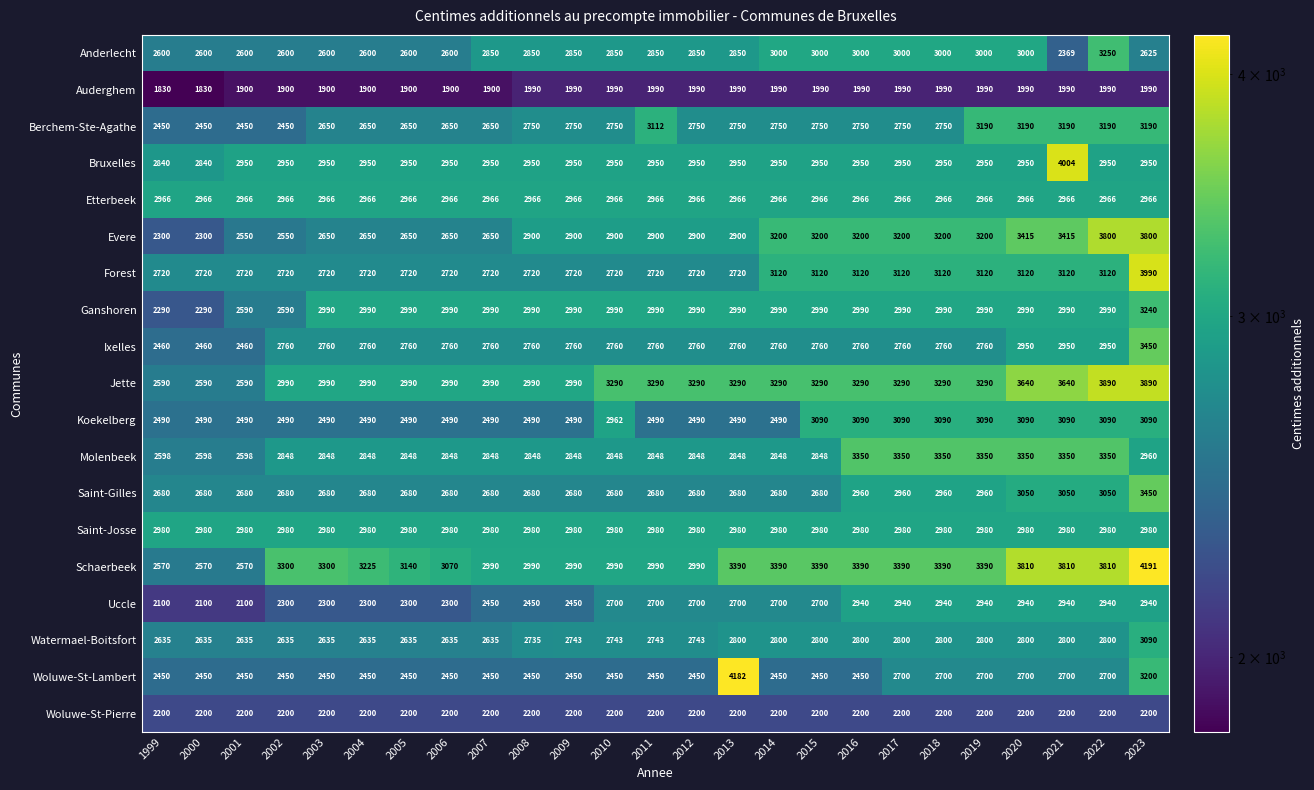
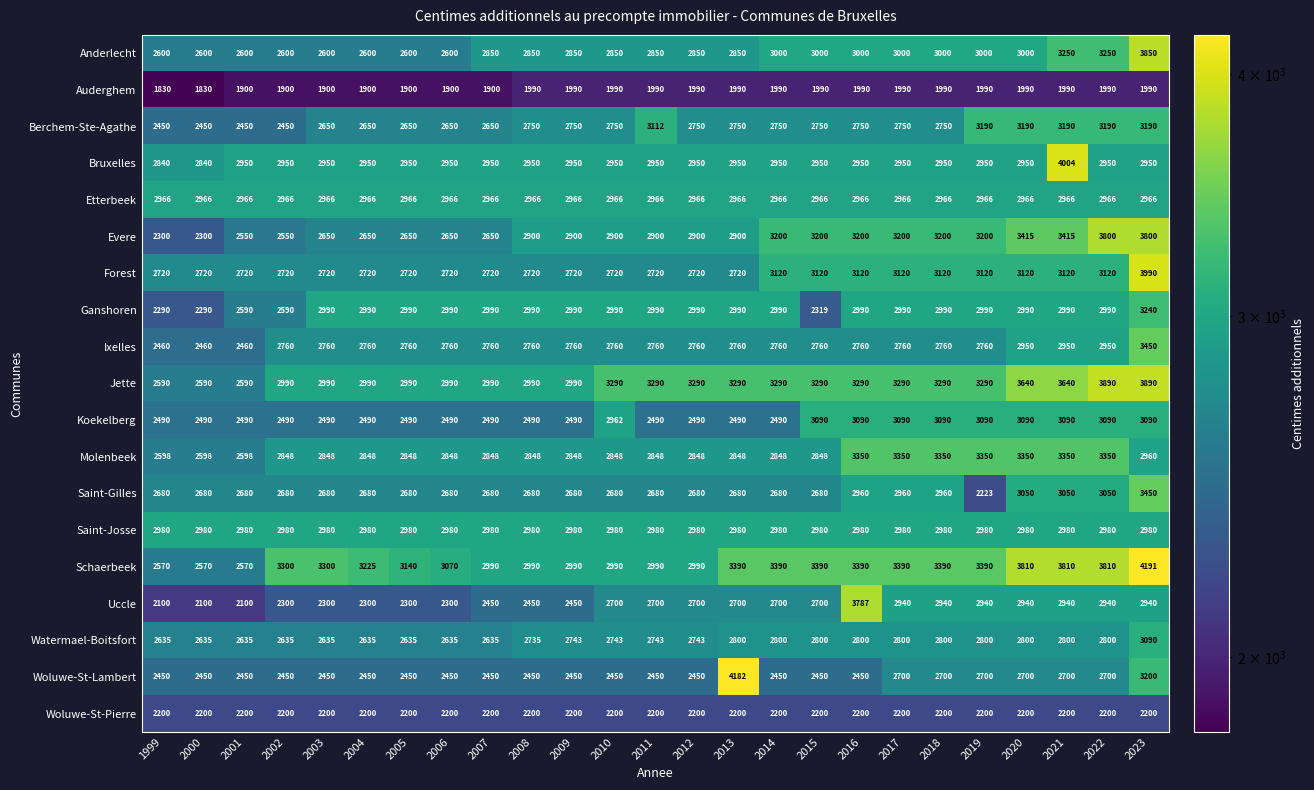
  {
    "Anderlecht": {
      "1999": 2600,
      "2000": 2600,
      "2001": 2600,
      "2002": 2600,
      "2003": 2600,
      "2004": 2600,
      "2005": 2600,
      "2006": 2600,
      "2007": 2850,
      "2008": 2850,
      "2009": 2850,
      "2010": 2850,
      "2011": 2850,
      "2012": 2850,
      "2013": 2850,
      "2014": 3000,
      "2015": 3000,
      "2016": 3000,
      "2017": 3000,
      "2018": 3000,
      "2019": 3000,
      "2020": 3000,
-     "2021": 2369,
+     "2021": 3250,
      "2022": 3250,
-     "2023": 2625
+     "2023": 3850
    },
    "Ganshoren": {
      "1999": 2290,
      "2000": 2290,
      "2001": 2590,
      "2002": 2590,
      "2003": 2990,
      "2004": 2990,
      "2005": 2990,
      "2006": 2990,
      "2007": 2990,
      "2008": 2990,
      "2009": 2990,
      "2010": 2990,
      "2011": 2990,
      "2012": 2990,
      "2013": 2990,
      "2014": 2990,
-     "2015": 2990,
+     "2015": 2319,
      "2016": 2990,
      "2017": 2990,
      "2018": 2990,
      "2019": 2990,
      "2020": 2990,
      "2021": 2990,
      "2022": 2990,
      "2023": 3240
    },
    "Saint-Gilles": {
      "1999": 2680,
      "2000": 2680,
      "2001": 2680,
      "2002": 2680,
      "2003": 2680,
      "2004": 2680,
      "2005": 2680,
      "2006": 2680,
      "2007": 2680,
      "2008": 2680,
      "2009": 2680,
      "2010": 2680,
      "2011": 2680,
      "2012": 2680,
      "2013": 2680,
      "2014": 2680,
      "2015": 2680,
      "2016": 2960,
      "2017": 2960,
      "2018": 2960,
-     "2019": 2960,
+     "2019": 2223,
      "2020": 3050,
      "2021": 3050,
      "2022": 3050,
      "2023": 3450
    },
    "Uccle": {
      "1999": 2100,
      "2000": 2100,
      "2001": 2100,
      "2002": 2300,
      "2003": 2300,
      "2004": 2300,
      "2005": 2300,
      "2006": 2300,
      "2007": 2450,
      "2008": 2450,
      "2009": 2450,
      "2010": 2700,
      "2011": 2700,
      "2012": 2700,
      "2013": 2700,
      "2014": 2700,
      "2015": 2700,
-     "2016": 2940,
+     "2016": 3787,
      "2017": 2940,
      "2018": 2940,
      "2019": 2940,
      "2020": 2940,
      "2021": 2940,
      "2022": 2940,
      "2023": 2940
    }
  }
